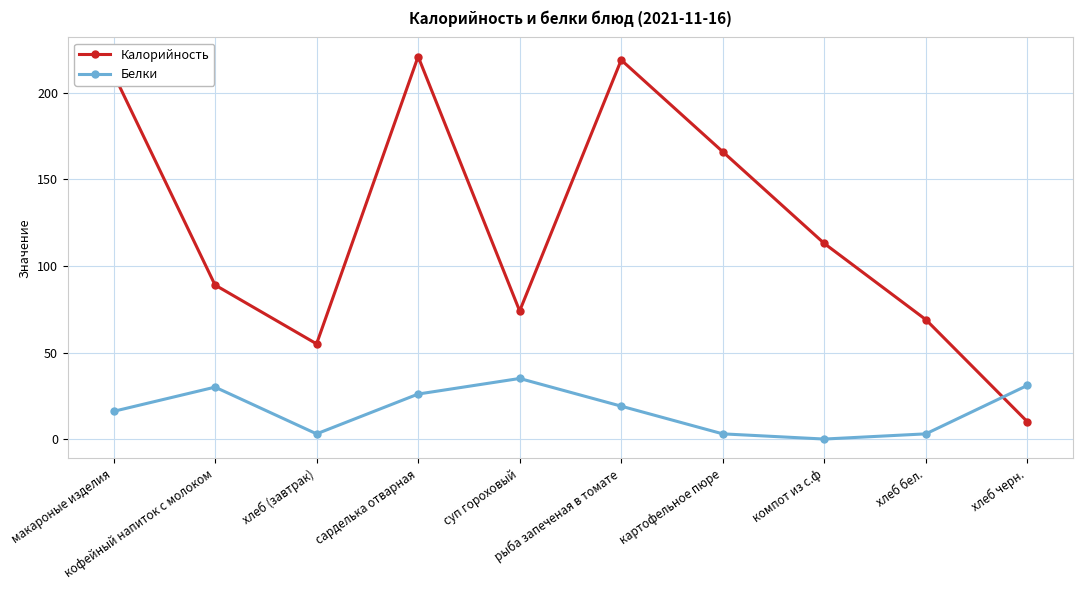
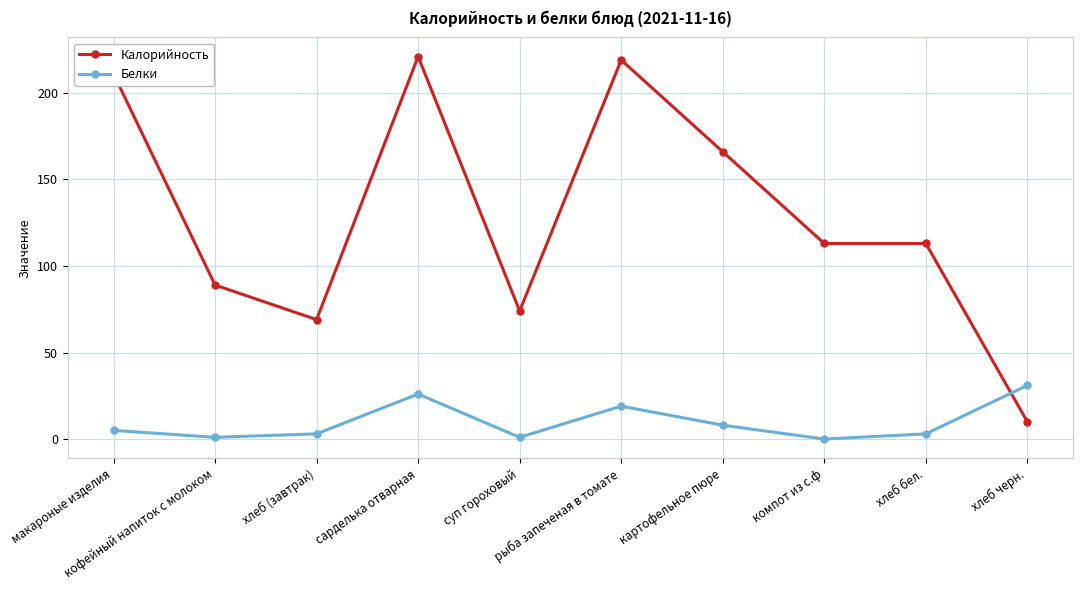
  {
    "Калорийность": {
      "кофейный напиток с молоком": 89,
-     "хлеб (завтрак)": 55,
+     "хлеб (завтрак)": 69,
      "сарделька отварная": 221,
      "суп гороховый": 74,
      "рыба запеченая в томате": 219,
      "картофельное пюре": 166,
      "компот из с.ф": 113,
-     "хлеб бел.": 69,
+     "хлеб бел.": 113,
      "хлеб черн.": 10
    },
    "Белки": {
-     "макароные изделия": 16,
-     "кофейный напиток с молоком": 30,
+     "макароные изделия": 5,
+     "кофейный напиток с молоком": 1,
      "хлеб (завтрак)": 3,
      "сарделька отварная": 26,
-     "суп гороховый": 35,
+     "суп гороховый": 1,
      "рыба запеченая в томате": 19,
-     "картофельное пюре": 3,
+     "картофельное пюре": 8,
      "компот из с.ф": 0,
      "хлеб бел.": 3,
      "хлеб черн.": 31
    }
  }
